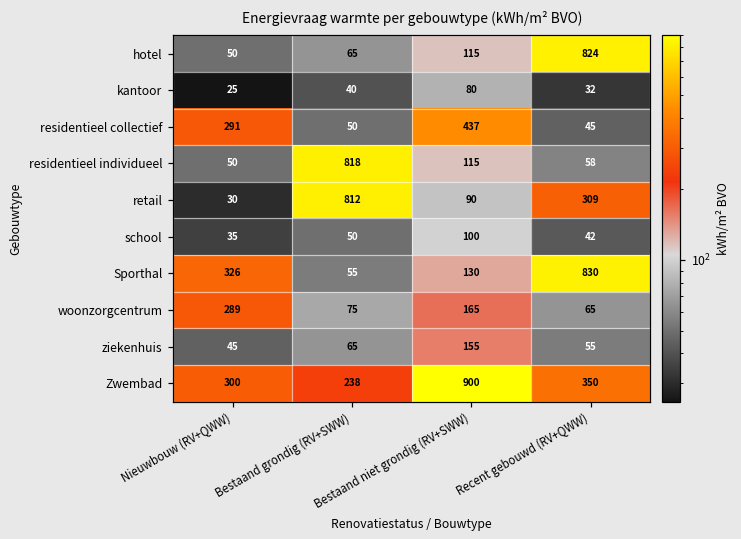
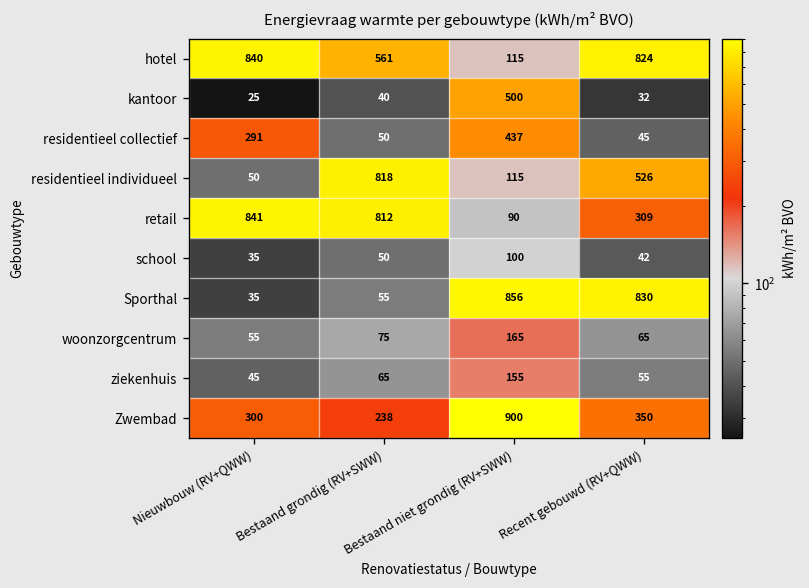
  {
    "hotel": {
-     "Nieuwbouw (RV+QWW)": 50,
-     "Bestaand grondig (RV+SWW)": 65,
+     "Nieuwbouw (RV+QWW)": 840,
+     "Bestaand grondig (RV+SWW)": 561,
      "Bestaand niet grondig (RV+SWW)": 115,
      "Recent gebouwd (RV+QWW)": 824
    },
    "kantoor": {
      "Nieuwbouw (RV+QWW)": 25,
      "Bestaand grondig (RV+SWW)": 40,
-     "Bestaand niet grondig (RV+SWW)": 80,
+     "Bestaand niet grondig (RV+SWW)": 500,
      "Recent gebouwd (RV+QWW)": 32
    },
    "residentieel collectief": {
      "Nieuwbouw (RV+QWW)": 291,
      "Bestaand grondig (RV+SWW)": 50,
      "Bestaand niet grondig (RV+SWW)": 437,
      "Recent gebouwd (RV+QWW)": 45
    },
    "residentieel individueel": {
      "Nieuwbouw (RV+QWW)": 50,
      "Bestaand grondig (RV+SWW)": 818,
      "Bestaand niet grondig (RV+SWW)": 115,
-     "Recent gebouwd (RV+QWW)": 58
+     "Recent gebouwd (RV+QWW)": 526
    },
    "retail": {
-     "Nieuwbouw (RV+QWW)": 30,
+     "Nieuwbouw (RV+QWW)": 841,
      "Bestaand grondig (RV+SWW)": 812,
      "Bestaand niet grondig (RV+SWW)": 90,
      "Recent gebouwd (RV+QWW)": 309
    },
    "school": {
      "Nieuwbouw (RV+QWW)": 35,
      "Bestaand grondig (RV+SWW)": 50,
      "Bestaand niet grondig (RV+SWW)": 100,
      "Recent gebouwd (RV+QWW)": 42
    },
    "Sporthal": {
-     "Nieuwbouw (RV+QWW)": 326,
+     "Nieuwbouw (RV+QWW)": 35,
      "Bestaand grondig (RV+SWW)": 55,
-     "Bestaand niet grondig (RV+SWW)": 130,
+     "Bestaand niet grondig (RV+SWW)": 856,
      "Recent gebouwd (RV+QWW)": 830
    },
    "woonzorgcentrum": {
-     "Nieuwbouw (RV+QWW)": 289,
+     "Nieuwbouw (RV+QWW)": 55,
      "Bestaand grondig (RV+SWW)": 75,
      "Bestaand niet grondig (RV+SWW)": 165,
      "Recent gebouwd (RV+QWW)": 65
    },
    "ziekenhuis": {
      "Nieuwbouw (RV+QWW)": 45,
      "Bestaand grondig (RV+SWW)": 65,
      "Bestaand niet grondig (RV+SWW)": 155,
      "Recent gebouwd (RV+QWW)": 55
    },
    "Zwembad": {
      "Nieuwbouw (RV+QWW)": 300,
      "Bestaand grondig (RV+SWW)": 238,
      "Bestaand niet grondig (RV+SWW)": 900,
      "Recent gebouwd (RV+QWW)": 350
    }
  }
